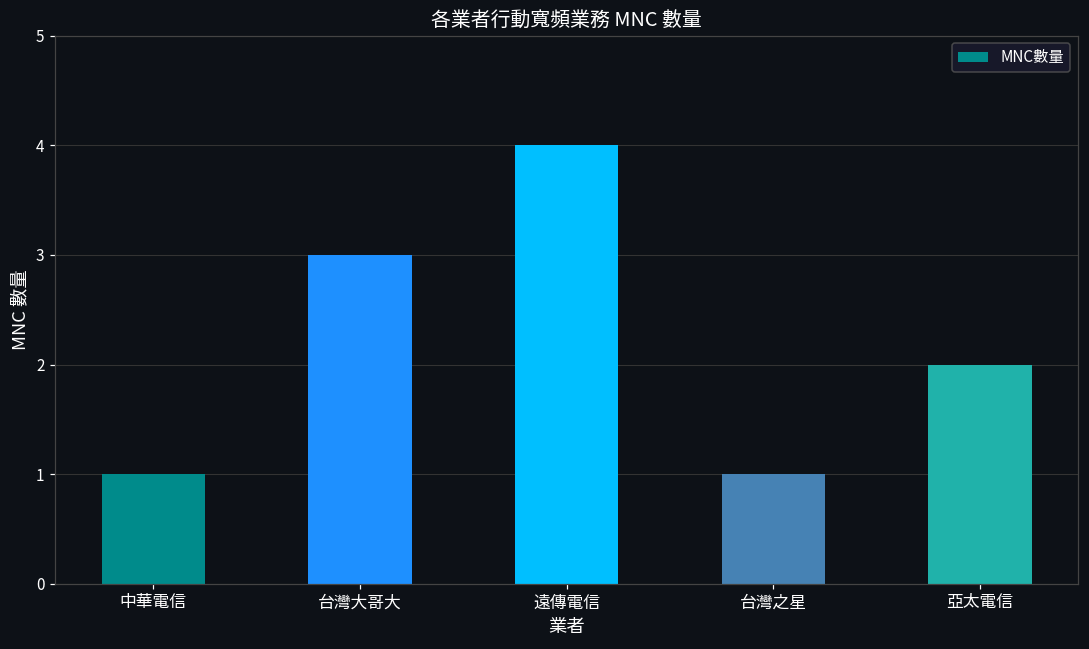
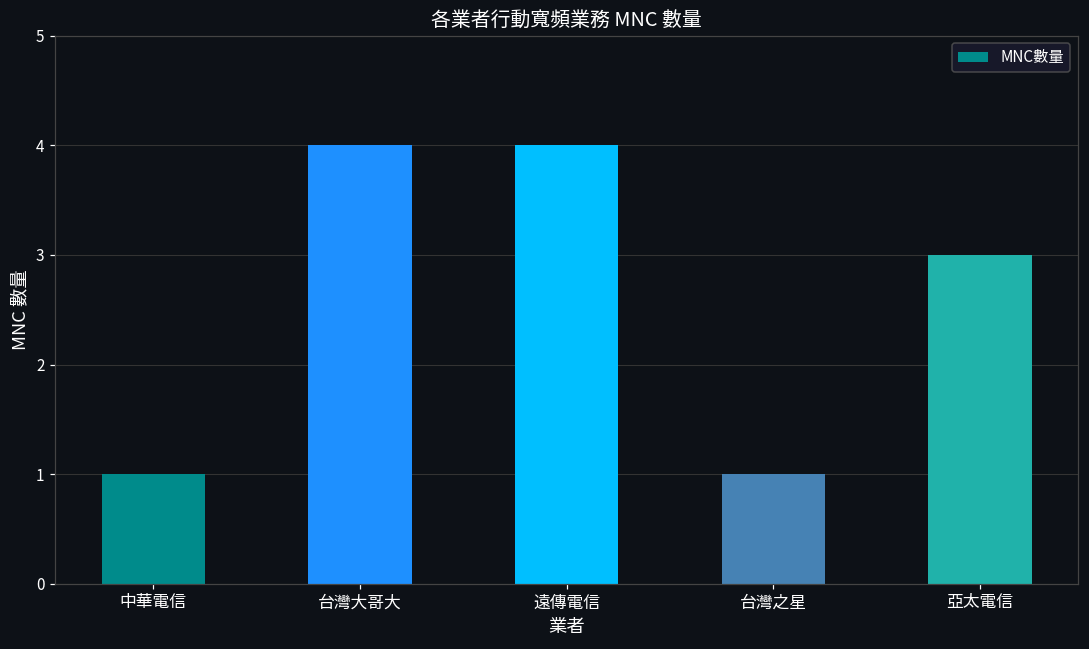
  {
    "中華電信": 1,
-   "台灣大哥大": 3,
+   "台灣大哥大": 4,
    "遠傳電信": 4,
    "台灣之星": 1,
-   "亞太電信": 2
+   "亞太電信": 3
  }
